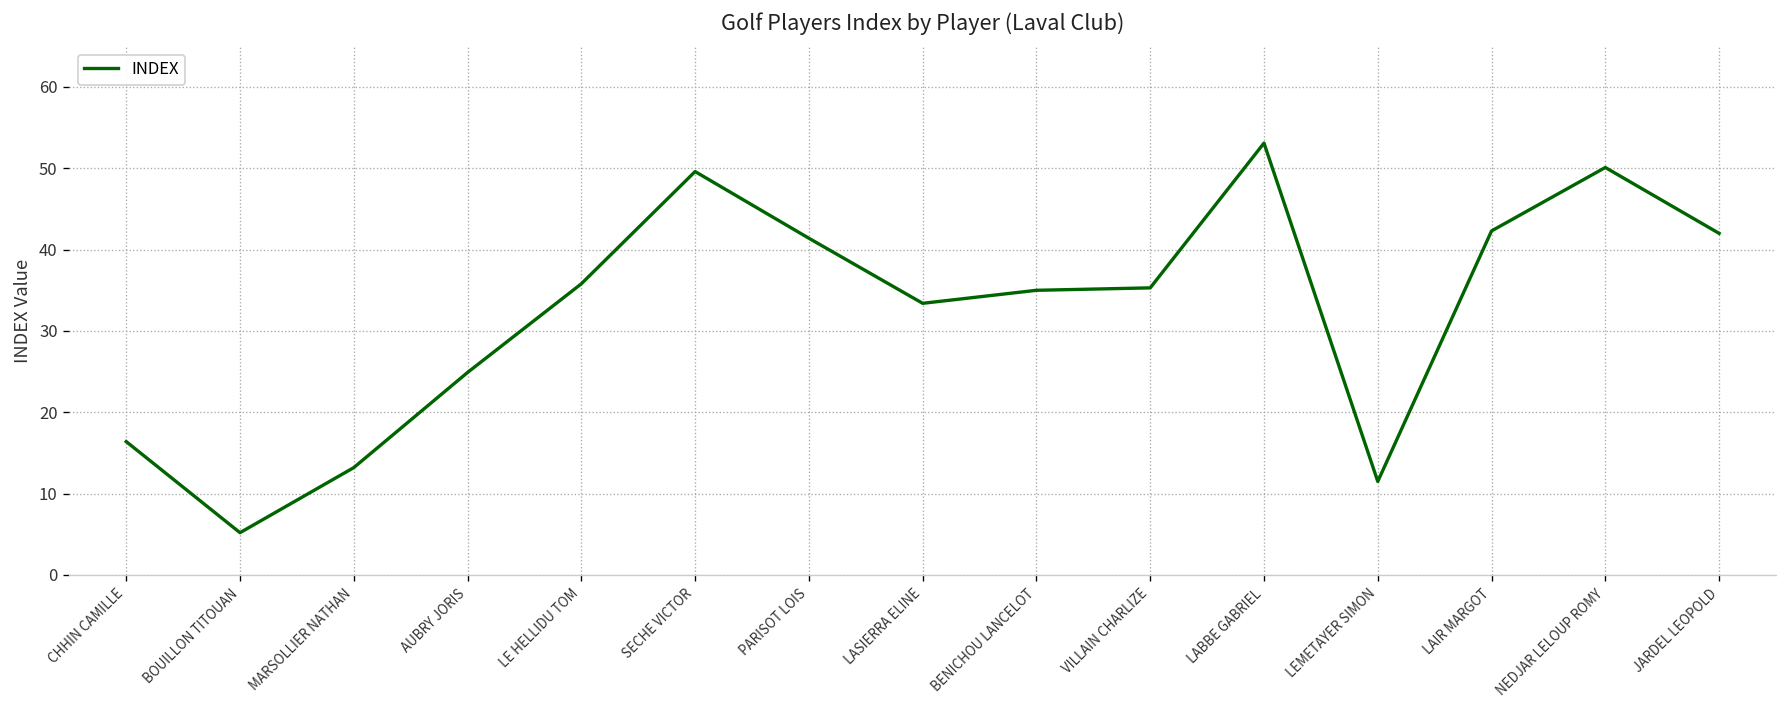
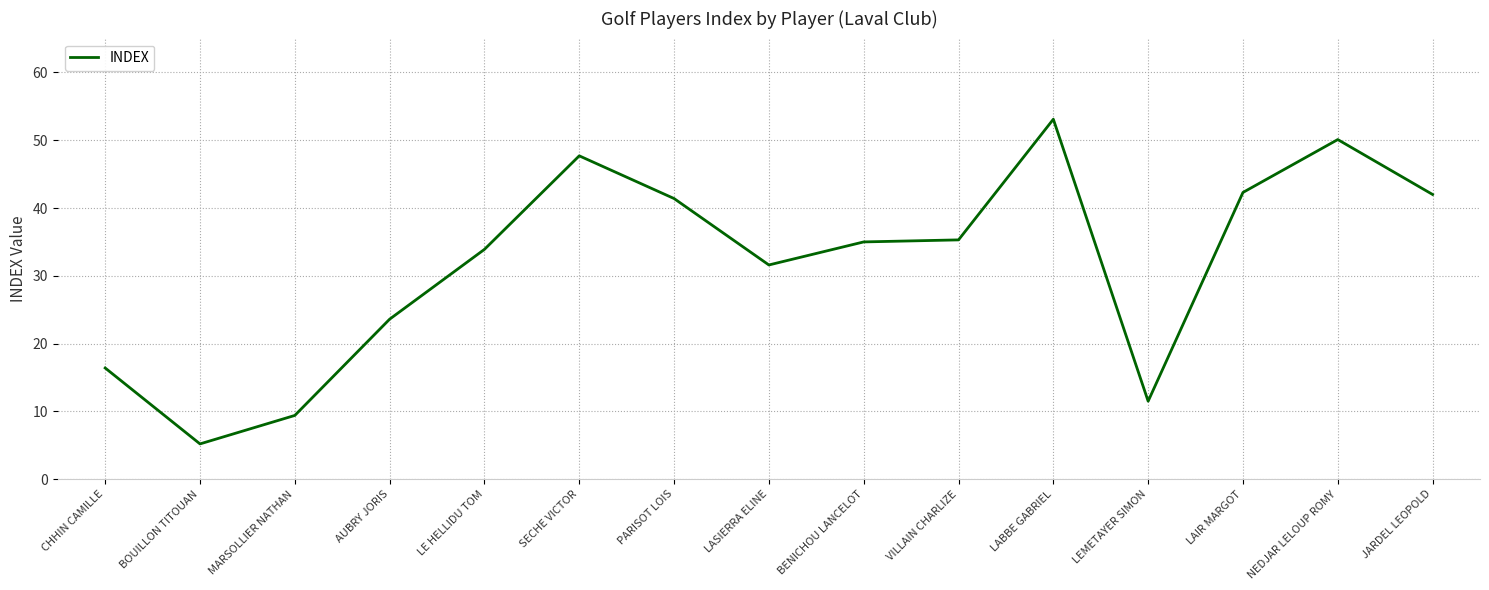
  {
    "CHHIN CAMILLE": 16,
    "BOUILLON TITOUAN": 5,
-   "MARSOLLIER NATHAN": 13,
-   "AUBRY JORIS": 25,
-   "LE HELLIDU TOM": 36,
-   "SECHE VICTOR": 50,
+   "MARSOLLIER NATHAN": 9,
+   "AUBRY JORIS": 24,
+   "LE HELLIDU TOM": 34,
+   "SECHE VICTOR": 48,
    "PARISOT LOIS": 41,
-   "LASIERRA ELINE": 33,
+   "LASIERRA ELINE": 32,
    "BENICHOU LANCELOT": 35,
    "VILLAIN CHARLIZE": 35,
    "LABBE GABRIEL": 53,
    "LEMETAYER SIMON": 12,
    "LAIR MARGOT": 42,
    "NEDJAR LELOUP ROMY": 50,
    "JARDEL LEOPOLD": 42
  }
